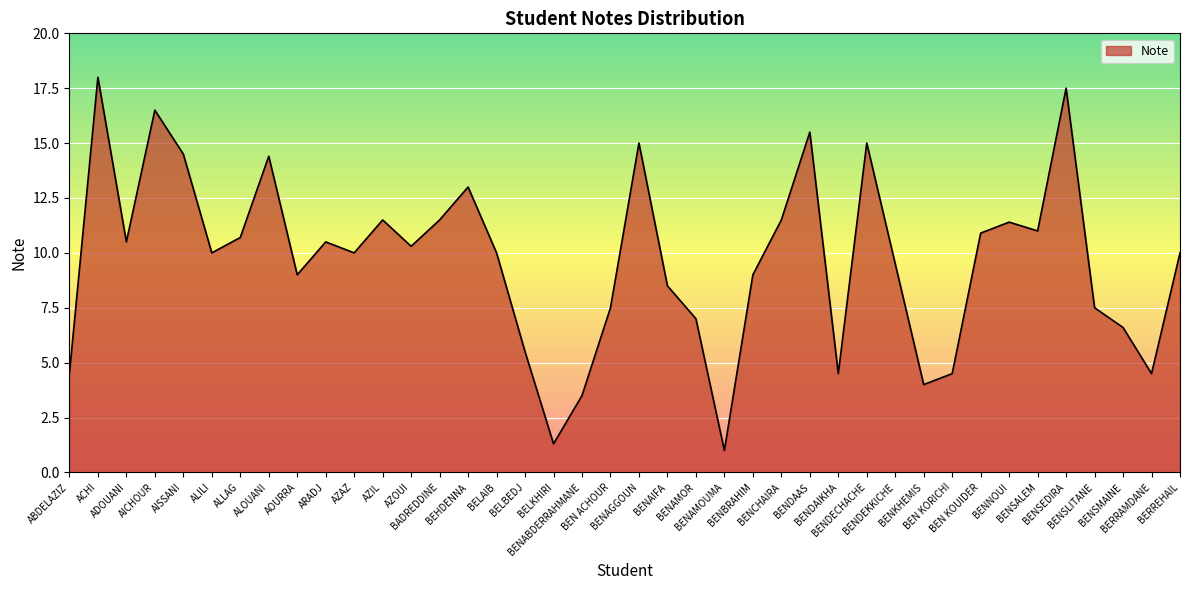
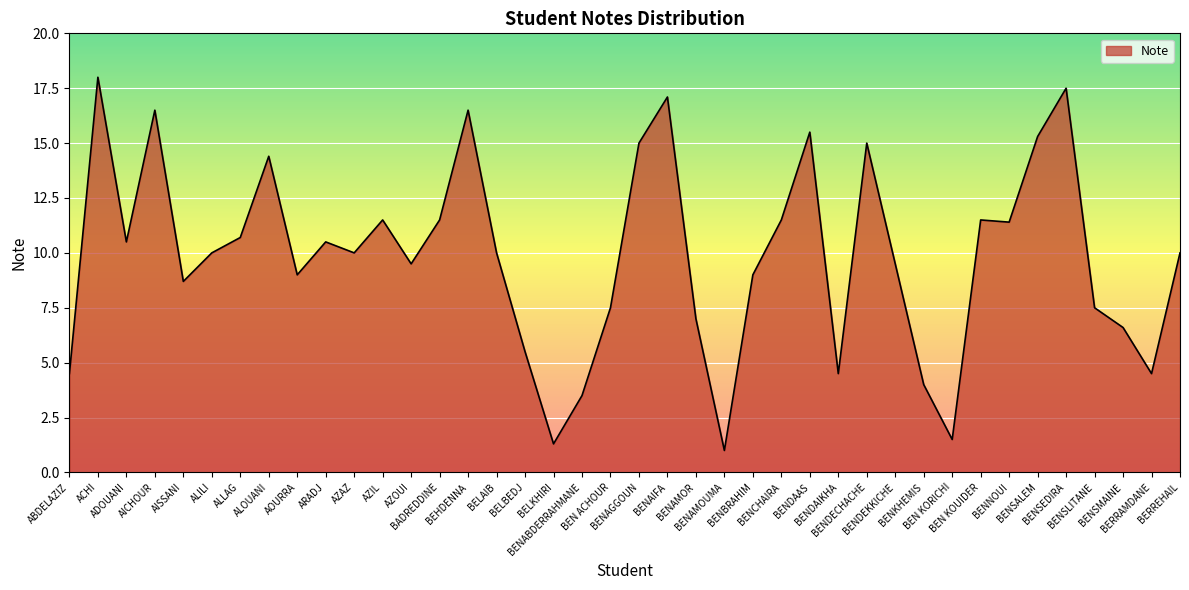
  {
    "ABDELAZIZ": 4.5,
    "ACHI": 18.0,
    "ADOUANI": 10.5,
    "AICHOUR": 16.5,
-   "AISSANI": 14.5,
+   "AISSANI": 8.7,
    "ALILI": 10.0,
    "ALLAG": 10.7,
    "ALOUANI": 14.4,
    "AOURRA": 9.0,
    "ARADJ": 10.5,
    "AZAZ": 10.0,
    "AZIL": 11.5,
-   "AZOUI": 10.3,
+   "AZOUI": 9.5,
    "BADREDDINE": 11.5,
-   "BEHDENNA": 13.0,
+   "BEHDENNA": 16.5,
    "BELAIB": 10.0,
    "BELBEDJ": 5.5,
    "BELKHIRI": 1.3,
    "BENABDERRAHMANE": 3.5,
    "BEN ACHOUR": 7.5,
    "BENAGGOUN": 15.0,
-   "BENAIFA": 8.5,
+   "BENAIFA": 17.1,
    "BENAMOR": 7.0,
    "BENAMOUMA": 1.0,
    "BENBRAHIM": 9.0,
    "BENCHAIRA": 11.5,
    "BENDAAS": 15.5,
    "BENDAIKHA": 4.5,
    "BENDECHACHE": 15.0,
    "BENDEKKICHE": 9.5,
    "BENKHEMIS": 4.0,
-   "BEN KORICHI": 4.5,
-   "BEN KOUIDER": 10.9,
+   "BEN KORICHI": 1.5,
+   "BEN KOUIDER": 11.5,
    "BENNOUI": 11.4,
-   "BENSALEM": 11.0,
+   "BENSALEM": 15.3,
    "BENSEDIRA": 17.5,
    "BENSLITANE": 7.5,
    "BENSMAINE": 6.6,
    "BERRAMDANE": 4.5,
    "BERREHAIL": 10.0
  }
